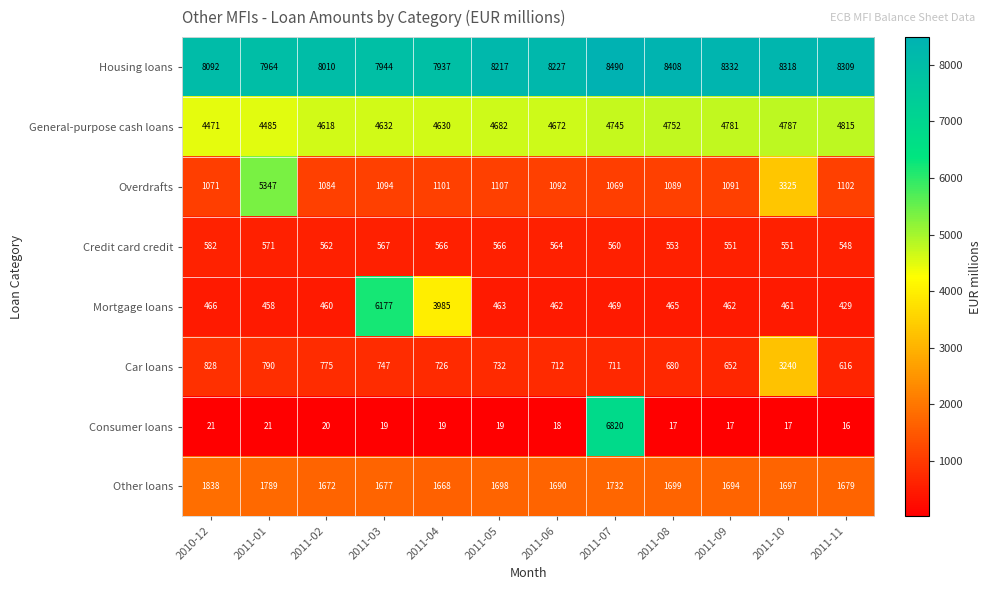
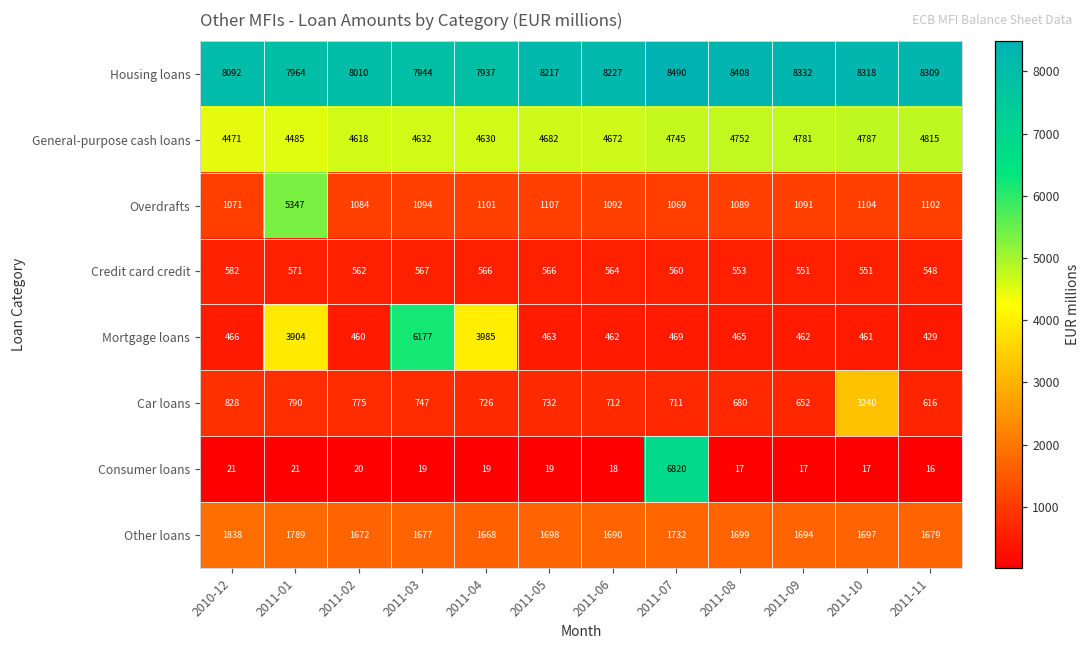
  {
    "Housing loans": {
      "2010-12": 8092,
      "2011-01": 7964,
      "2011-02": 8010,
      "2011-03": 7944,
      "2011-04": 7937,
      "2011-05": 8217,
      "2011-06": 8227,
      "2011-07": 8490,
      "2011-08": 8408,
      "2011-09": 8332,
      "2011-10": 8318,
      "2011-11": 8309
    },
    "General-purpose cash loans": {
      "2010-12": 4471,
      "2011-01": 4485,
      "2011-02": 4618,
      "2011-03": 4632,
      "2011-04": 4630,
      "2011-05": 4682,
      "2011-06": 4672,
      "2011-07": 4745,
      "2011-08": 4752,
      "2011-09": 4781,
      "2011-10": 4787,
      "2011-11": 4815
    },
    "Overdrafts": {
      "2010-12": 1071,
      "2011-01": 5347,
      "2011-02": 1084,
      "2011-03": 1094,
      "2011-04": 1101,
      "2011-05": 1107,
      "2011-06": 1092,
      "2011-07": 1069,
      "2011-08": 1089,
      "2011-09": 1091,
-     "2011-10": 3325,
+     "2011-10": 1104,
      "2011-11": 1102
    },
    "Credit card credit": {
      "2010-12": 582,
      "2011-01": 571,
      "2011-02": 562,
      "2011-03": 567,
      "2011-04": 566,
      "2011-05": 566,
      "2011-06": 564,
      "2011-07": 560,
      "2011-08": 553,
      "2011-09": 551,
      "2011-10": 551,
      "2011-11": 548
    },
    "Mortgage loans": {
      "2010-12": 466,
-     "2011-01": 458,
+     "2011-01": 3904,
      "2011-02": 460,
      "2011-03": 6177,
      "2011-04": 3985,
      "2011-05": 463,
      "2011-06": 462,
      "2011-07": 469,
      "2011-08": 465,
      "2011-09": 462,
      "2011-10": 461,
      "2011-11": 429
    },
    "Car loans": {
      "2010-12": 828,
      "2011-01": 790,
      "2011-02": 775,
      "2011-03": 747,
      "2011-04": 726,
      "2011-05": 732,
      "2011-06": 712,
      "2011-07": 711,
      "2011-08": 680,
      "2011-09": 652,
      "2011-10": 3240,
      "2011-11": 616
    },
    "Consumer loans": {
      "2010-12": 21,
      "2011-01": 21,
      "2011-02": 20,
      "2011-03": 19,
      "2011-04": 19,
      "2011-05": 19,
      "2011-06": 18,
      "2011-07": 6820,
      "2011-08": 17,
      "2011-09": 17,
      "2011-10": 17,
      "2011-11": 16
    },
    "Other loans": {
      "2010-12": 1838,
      "2011-01": 1789,
      "2011-02": 1672,
      "2011-03": 1677,
      "2011-04": 1668,
      "2011-05": 1698,
      "2011-06": 1690,
      "2011-07": 1732,
      "2011-08": 1699,
      "2011-09": 1694,
      "2011-10": 1697,
      "2011-11": 1679
    }
  }
